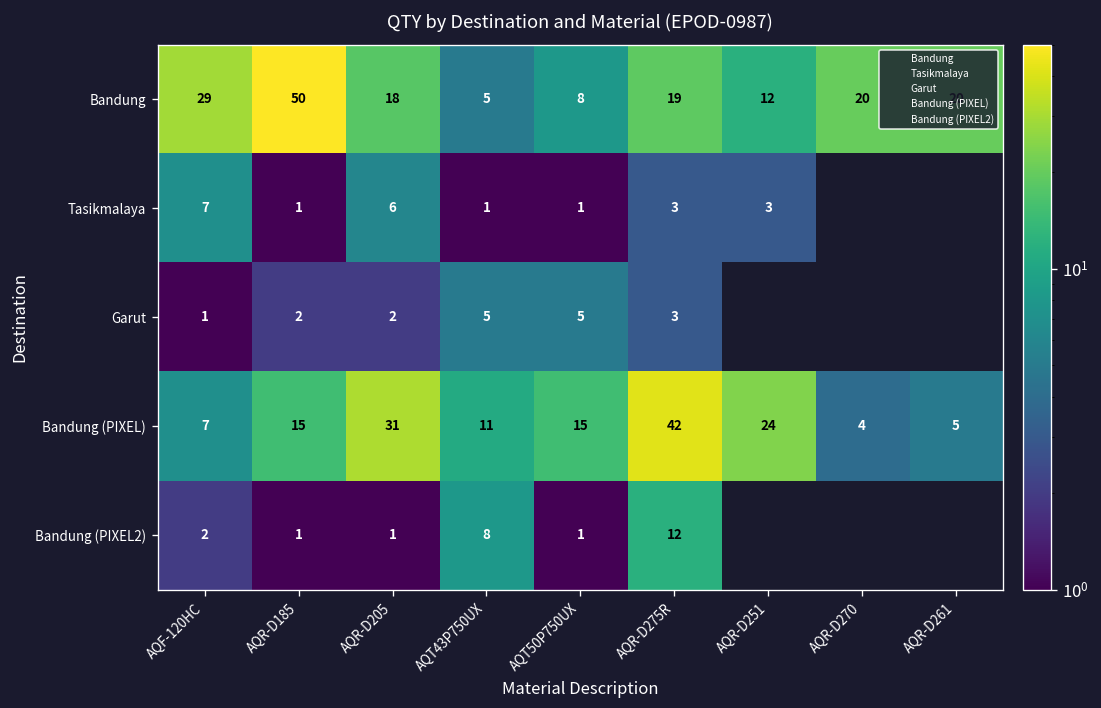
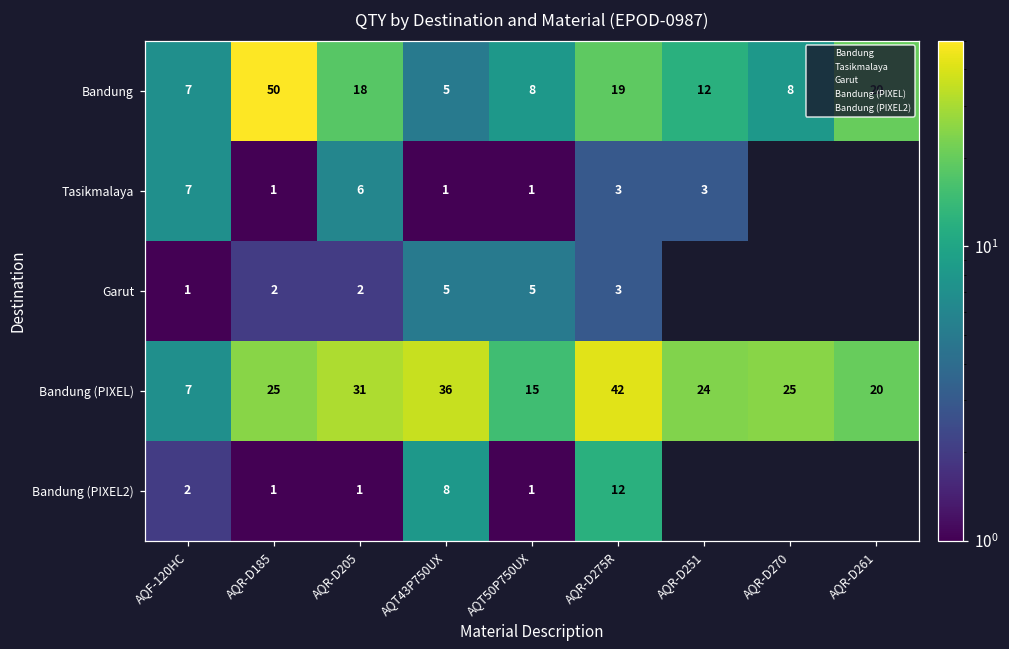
  {
    "Bandung": {
-     "AQF-120HC": 29,
+     "AQF-120HC": 7,
      "AQR-D185": 50,
      "AQR-D205": 18,
      "AQT43P750UX": 5,
      "AQT50P750UX": 8,
      "AQR-D275R": 19,
      "AQR-D251": 12,
-     "AQR-D270": 20
+     "AQR-D270": 8
    },
    "Tasikmalaya": {
      "AQF-120HC": 7,
      "AQR-D185": 1,
      "AQR-D205": 6,
      "AQT43P750UX": 1,
      "AQT50P750UX": 1,
      "AQR-D275R": 3,
      "AQR-D251": 3
    },
    "Garut": {
      "AQF-120HC": 1,
      "AQR-D185": 2,
      "AQR-D205": 2,
      "AQT43P750UX": 5,
      "AQT50P750UX": 5,
      "AQR-D275R": 3
    },
    "Bandung (PIXEL)": {
      "AQF-120HC": 7,
-     "AQR-D185": 15,
+     "AQR-D185": 25,
      "AQR-D205": 31,
-     "AQT43P750UX": 11,
+     "AQT43P750UX": 36,
      "AQT50P750UX": 15,
      "AQR-D275R": 42,
      "AQR-D251": 24,
-     "AQR-D270": 4,
-     "AQR-D261": 5
+     "AQR-D270": 25,
+     "AQR-D261": 20
    },
    "Bandung (PIXEL2)": {
      "AQF-120HC": 2,
      "AQR-D185": 1,
      "AQR-D205": 1,
      "AQT43P750UX": 8,
      "AQT50P750UX": 1,
      "AQR-D275R": 12
    }
  }
